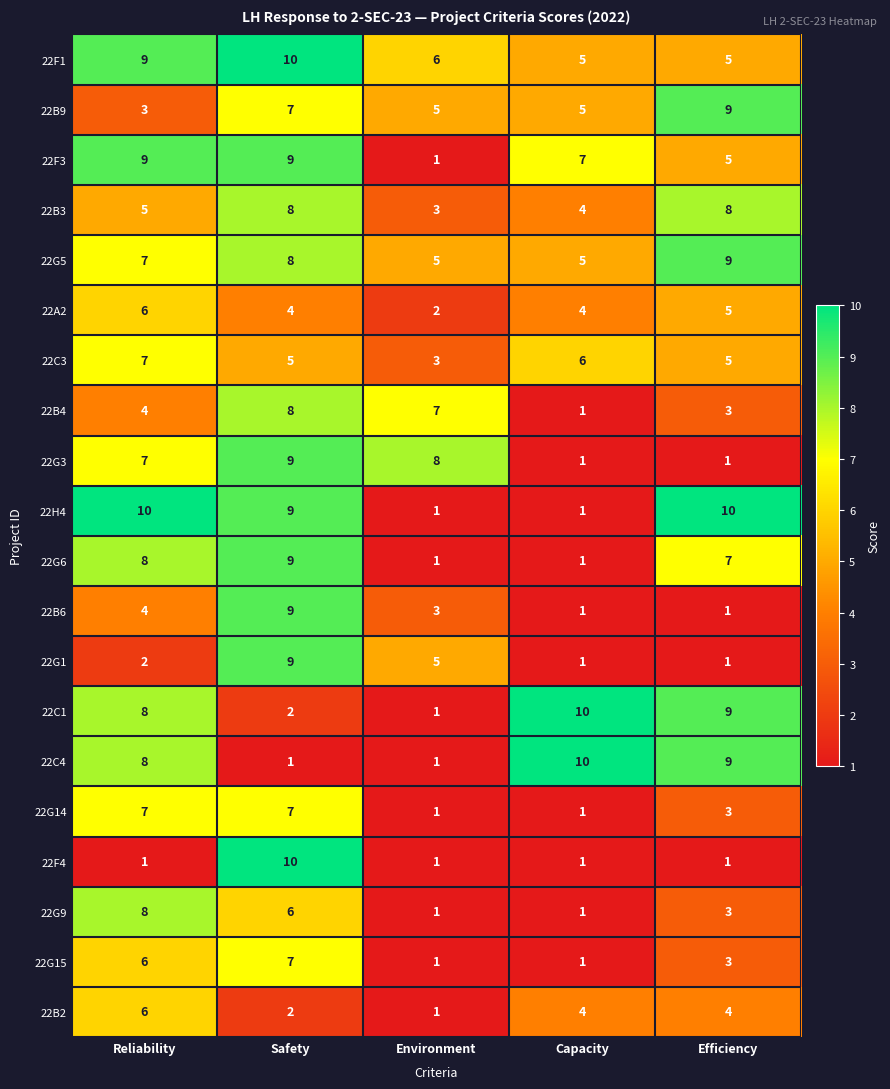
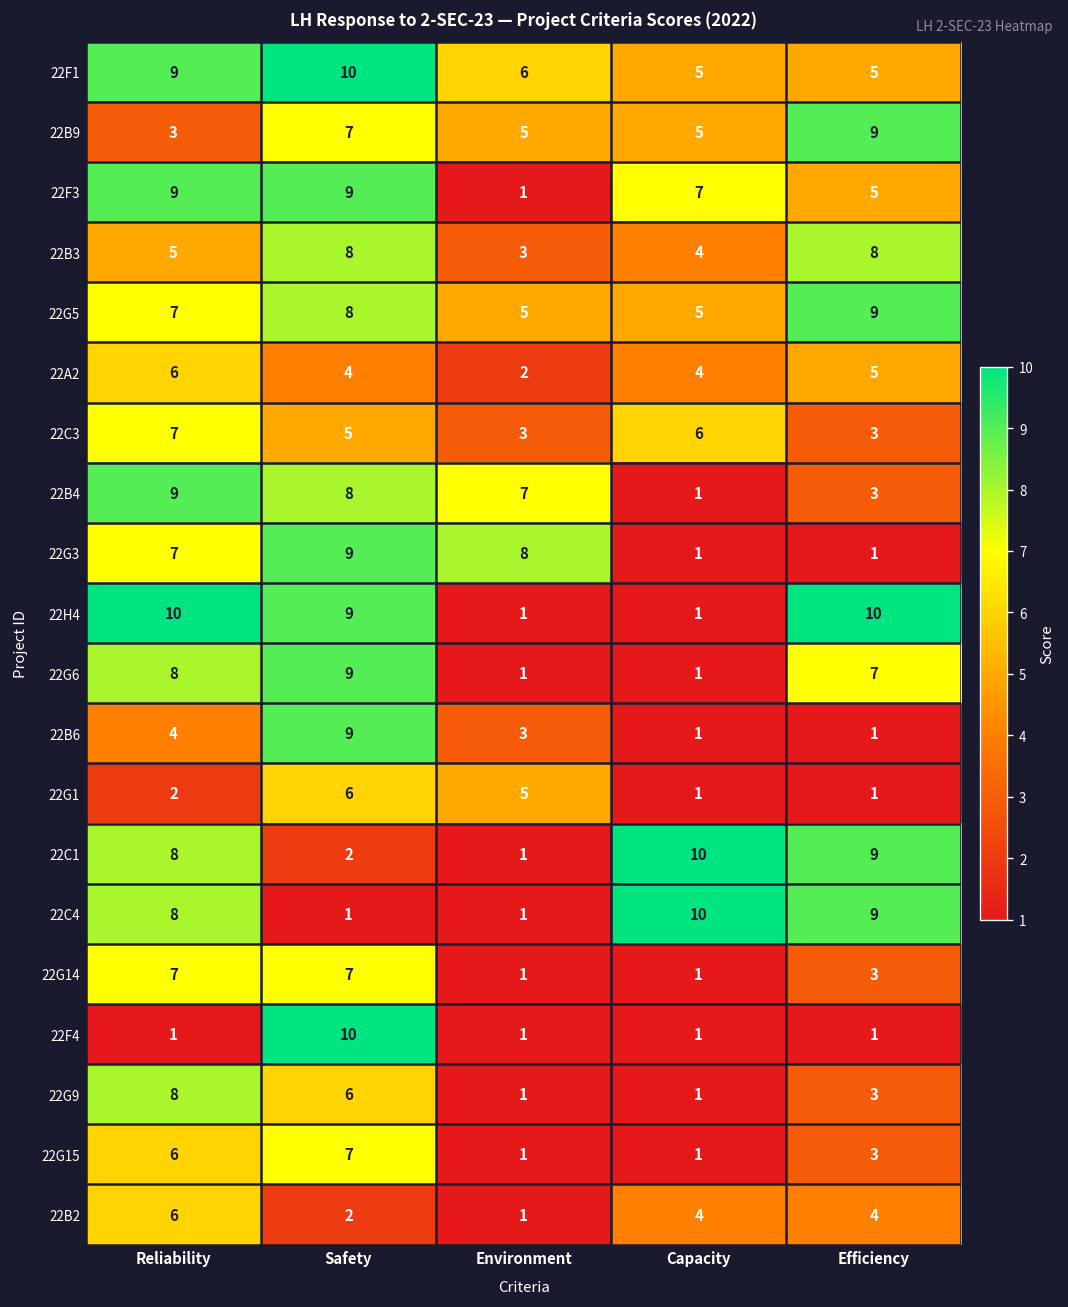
  {
    "22F1": {
      "Reliability": 9,
      "Safety": 10,
      "Environment": 6,
      "Capacity": 5,
      "Efficiency": 5
    },
    "22B9": {
      "Reliability": 3,
      "Safety": 7,
      "Environment": 5,
      "Capacity": 5,
      "Efficiency": 9
    },
    "22F3": {
      "Reliability": 9,
      "Safety": 9,
      "Environment": 1,
      "Capacity": 7,
      "Efficiency": 5
    },
    "22B3": {
      "Reliability": 5,
      "Safety": 8,
      "Environment": 3,
      "Capacity": 4,
      "Efficiency": 8
    },
    "22G5": {
      "Reliability": 7,
      "Safety": 8,
      "Environment": 5,
      "Capacity": 5,
      "Efficiency": 9
    },
    "22A2": {
      "Reliability": 6,
      "Safety": 4,
      "Environment": 2,
      "Capacity": 4,
      "Efficiency": 5
    },
    "22C3": {
      "Reliability": 7,
      "Safety": 5,
      "Environment": 3,
      "Capacity": 6,
-     "Efficiency": 5
+     "Efficiency": 3
    },
    "22B4": {
-     "Reliability": 4,
+     "Reliability": 9,
      "Safety": 8,
      "Environment": 7,
      "Capacity": 1,
      "Efficiency": 3
    },
    "22G3": {
      "Reliability": 7,
      "Safety": 9,
      "Environment": 8,
      "Capacity": 1,
      "Efficiency": 1
    },
    "22H4": {
      "Reliability": 10,
      "Safety": 9,
      "Environment": 1,
      "Capacity": 1,
      "Efficiency": 10
    },
    "22G6": {
      "Reliability": 8,
      "Safety": 9,
      "Environment": 1,
      "Capacity": 1,
      "Efficiency": 7
    },
    "22B6": {
      "Reliability": 4,
      "Safety": 9,
      "Environment": 3,
      "Capacity": 1,
      "Efficiency": 1
    },
    "22G1": {
      "Reliability": 2,
-     "Safety": 9,
+     "Safety": 6,
      "Environment": 5,
      "Capacity": 1,
      "Efficiency": 1
    },
    "22C1": {
      "Reliability": 8,
      "Safety": 2,
      "Environment": 1,
      "Capacity": 10,
      "Efficiency": 9
    },
    "22C4": {
      "Reliability": 8,
      "Safety": 1,
      "Environment": 1,
      "Capacity": 10,
      "Efficiency": 9
    },
    "22G14": {
      "Reliability": 7,
      "Safety": 7,
      "Environment": 1,
      "Capacity": 1,
      "Efficiency": 3
    },
    "22F4": {
      "Reliability": 1,
      "Safety": 10,
      "Environment": 1,
      "Capacity": 1,
      "Efficiency": 1
    },
    "22G9": {
      "Reliability": 8,
      "Safety": 6,
      "Environment": 1,
      "Capacity": 1,
      "Efficiency": 3
    },
    "22G15": {
      "Reliability": 6,
      "Safety": 7,
      "Environment": 1,
      "Capacity": 1,
      "Efficiency": 3
    },
    "22B2": {
      "Reliability": 6,
      "Safety": 2,
      "Environment": 1,
      "Capacity": 4,
      "Efficiency": 4
    }
  }
